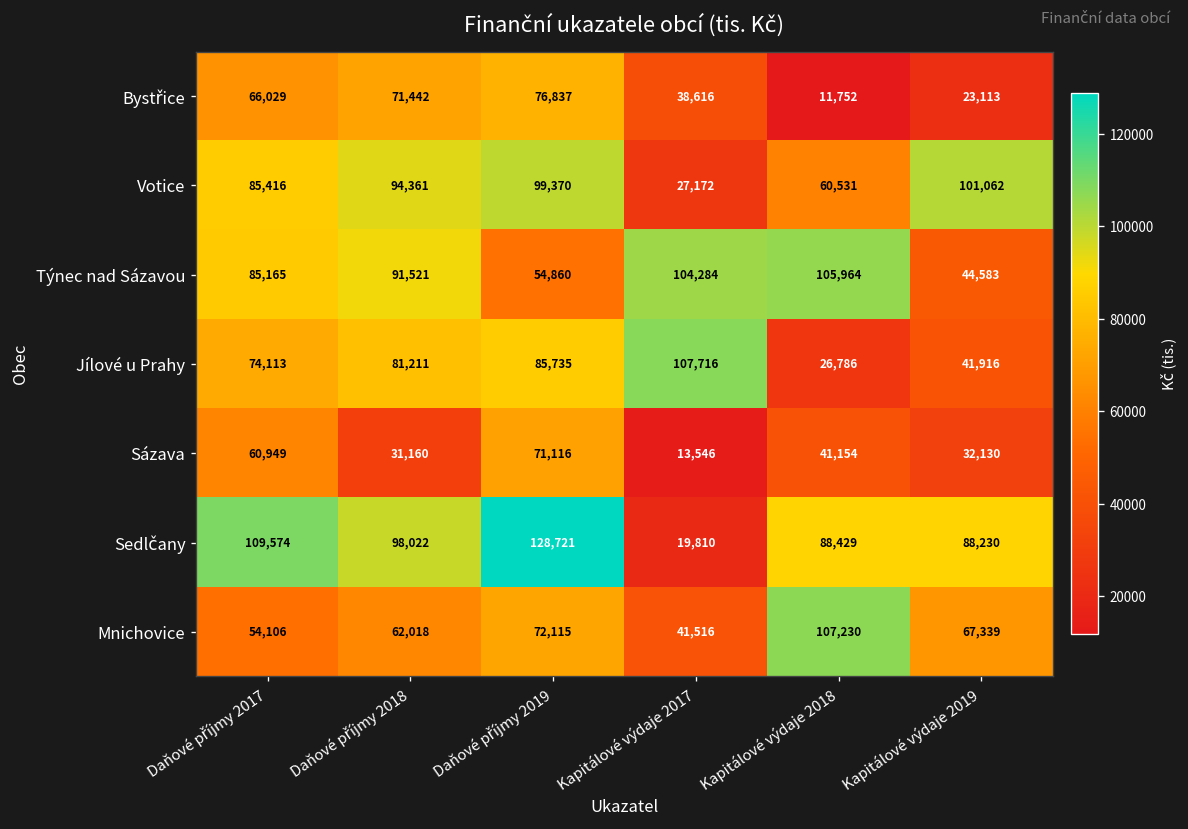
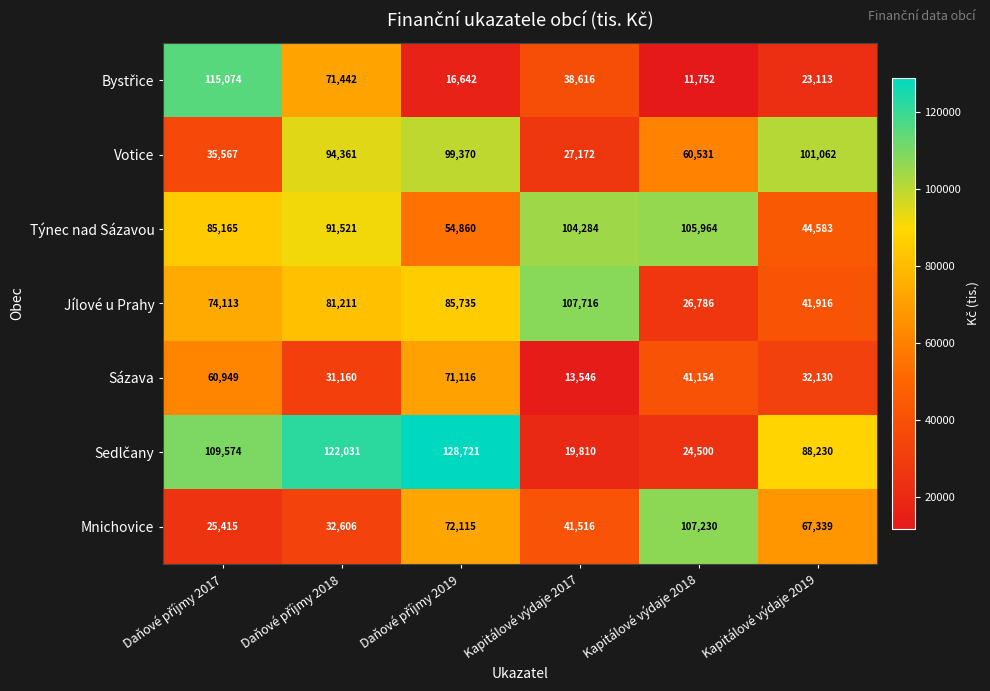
  {
    "Bystřice": {
-     "Daňové příjmy 2017": "66,029",
+     "Daňové příjmy 2017": "115,074",
      "Daňové příjmy 2018": "71,442",
-     "Daňové příjmy 2019": "76,837",
+     "Daňové příjmy 2019": "16,642",
      "Kapitálové výdaje 2017": "38,616",
      "Kapitálové výdaje 2018": "11,752",
      "Kapitálové výdaje 2019": "23,113"
    },
    "Votice": {
-     "Daňové příjmy 2017": "85,416",
+     "Daňové příjmy 2017": "35,567",
      "Daňové příjmy 2018": "94,361",
      "Daňové příjmy 2019": "99,370",
      "Kapitálové výdaje 2017": "27,172",
      "Kapitálové výdaje 2018": "60,531",
      "Kapitálové výdaje 2019": "101,062"
    },
    "Týnec nad Sázavou": {
      "Daňové příjmy 2017": "85,165",
      "Daňové příjmy 2018": "91,521",
      "Daňové příjmy 2019": "54,860",
      "Kapitálové výdaje 2017": "104,284",
      "Kapitálové výdaje 2018": "105,964",
      "Kapitálové výdaje 2019": "44,583"
    },
    "Jílové u Prahy": {
      "Daňové příjmy 2017": "74,113",
      "Daňové příjmy 2018": "81,211",
      "Daňové příjmy 2019": "85,735",
      "Kapitálové výdaje 2017": "107,716",
      "Kapitálové výdaje 2018": "26,786",
      "Kapitálové výdaje 2019": "41,916"
    },
    "Sázava": {
      "Daňové příjmy 2017": "60,949",
      "Daňové příjmy 2018": "31,160",
      "Daňové příjmy 2019": "71,116",
      "Kapitálové výdaje 2017": "13,546",
      "Kapitálové výdaje 2018": "41,154",
      "Kapitálové výdaje 2019": "32,130"
    },
    "Sedlčany": {
      "Daňové příjmy 2017": "109,574",
-     "Daňové příjmy 2018": "98,022",
+     "Daňové příjmy 2018": "122,031",
      "Daňové příjmy 2019": "128,721",
      "Kapitálové výdaje 2017": "19,810",
-     "Kapitálové výdaje 2018": "88,429",
+     "Kapitálové výdaje 2018": "24,500",
      "Kapitálové výdaje 2019": "88,230"
    },
    "Mnichovice": {
-     "Daňové příjmy 2017": "54,106",
-     "Daňové příjmy 2018": "62,018",
+     "Daňové příjmy 2017": "25,415",
+     "Daňové příjmy 2018": "32,606",
      "Daňové příjmy 2019": "72,115",
      "Kapitálové výdaje 2017": "41,516",
      "Kapitálové výdaje 2018": "107,230",
      "Kapitálové výdaje 2019": "67,339"
    }
  }
